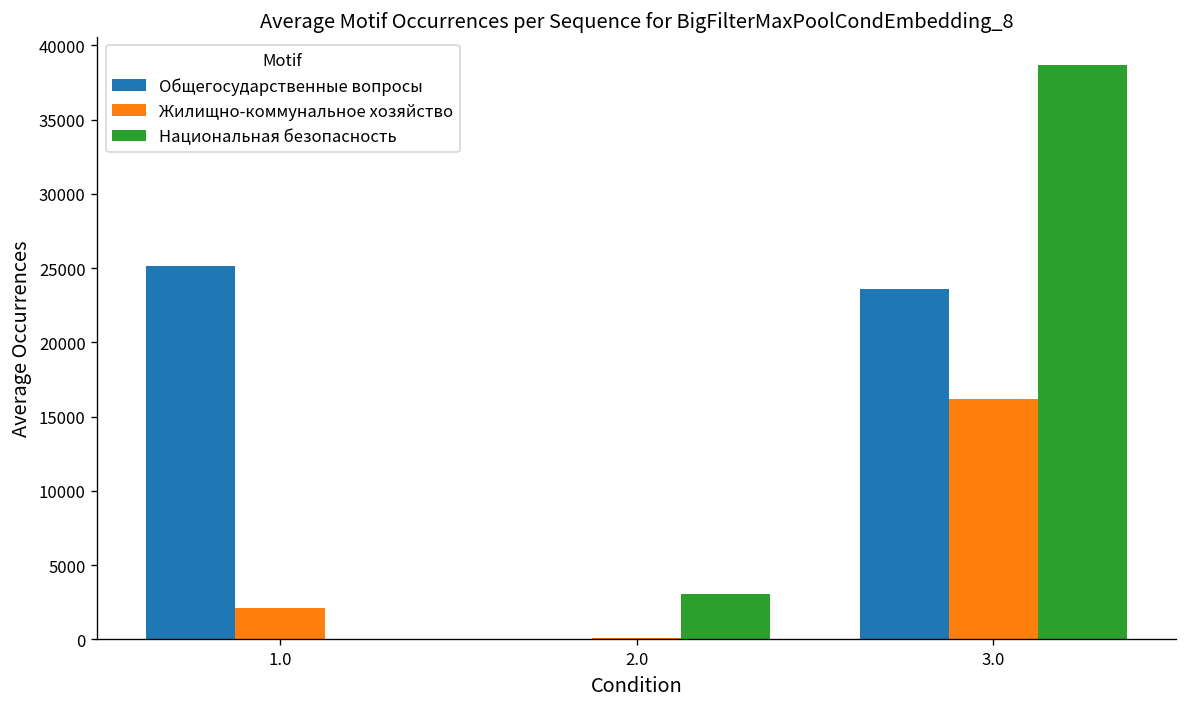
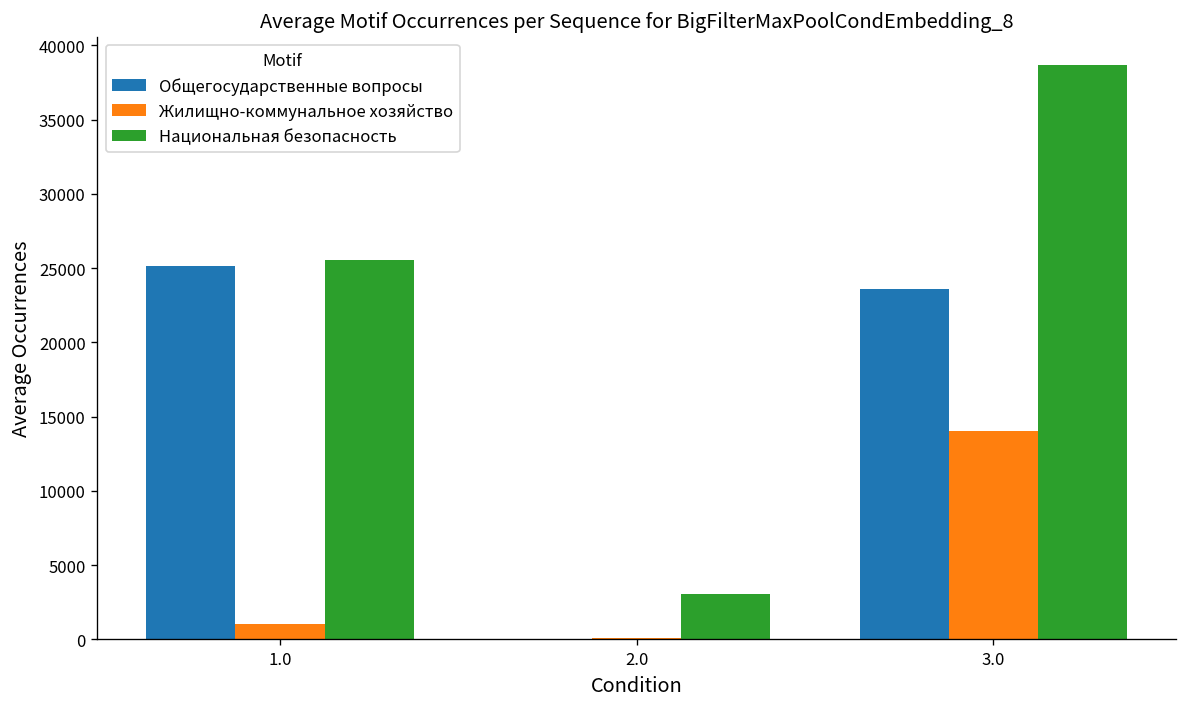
  {
    "Общегосударственные вопросы": {
      "1.0": 25100,
      "2.0": 0,
      "3.0": 23600
    },
    "Жилищно-коммунальное хозяйство": {
-     "1.0": 2200,
-     "3.0": 16200
+     "1.0": 1100,
+     "3.0": 14100
    },
    "Национальная безопасность": {
-     "1.0": 0,
+     "1.0": 25500,
      "2.0": 3000,
      "3.0": 38700
    }
  }
